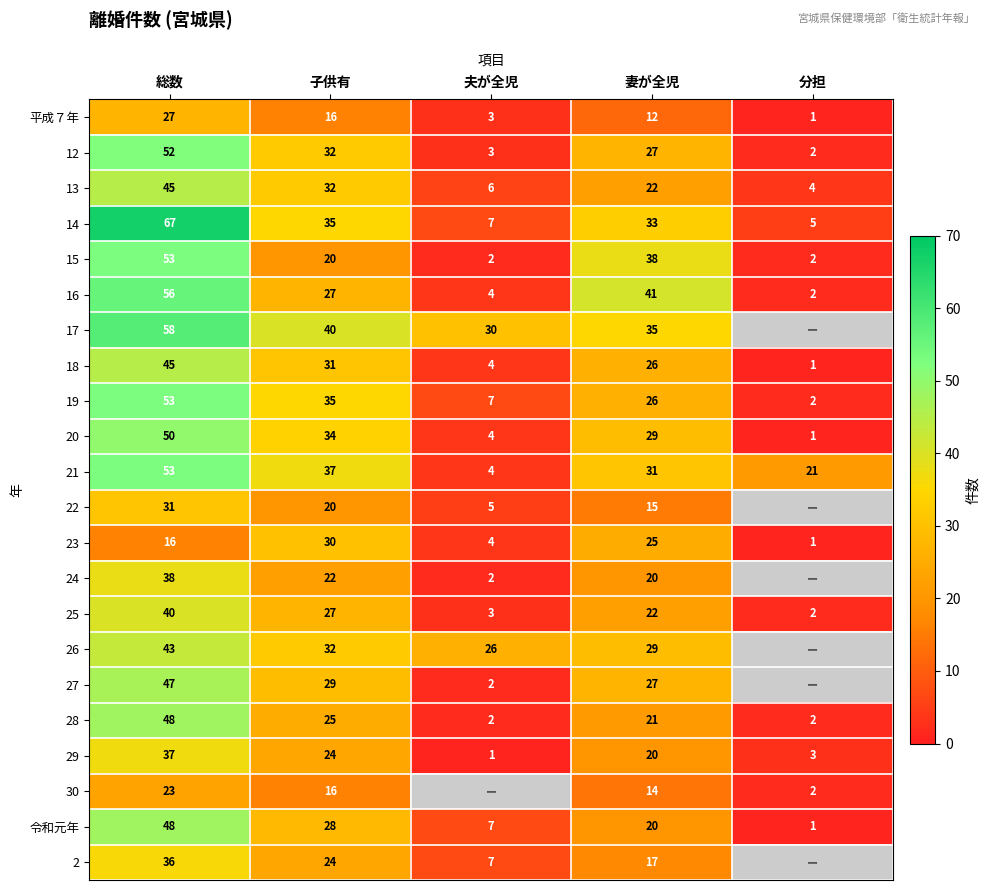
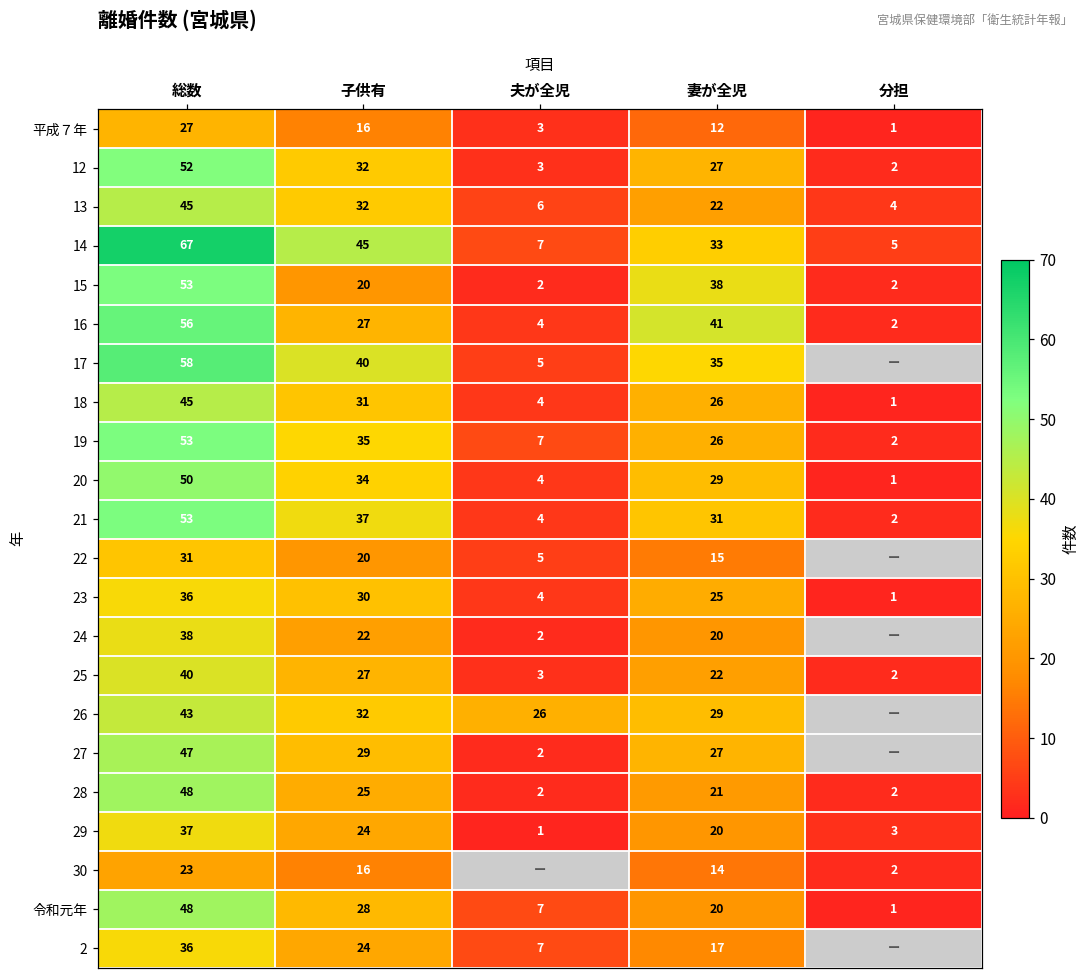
  {
    "平成７年": {
      "総数": 27,
      "子供有": 16,
      "夫が全児": 3,
      "妻が全児": 12,
      "分担": 1
    },
    "12": {
      "総数": 52,
      "子供有": 32,
      "夫が全児": 3,
      "妻が全児": 27,
      "分担": 2
    },
    "13": {
      "総数": 45,
      "子供有": 32,
      "夫が全児": 6,
      "妻が全児": 22,
      "分担": 4
    },
    "14": {
      "総数": 67,
-     "子供有": 35,
+     "子供有": 45,
      "夫が全児": 7,
      "妻が全児": 33,
      "分担": 5
    },
    "15": {
      "総数": 53,
      "子供有": 20,
      "夫が全児": 2,
      "妻が全児": 38,
      "分担": 2
    },
    "16": {
      "総数": 56,
      "子供有": 27,
      "夫が全児": 4,
      "妻が全児": 41,
      "分担": 2
    },
    "17": {
      "総数": 58,
      "子供有": 40,
-     "夫が全児": 30,
+     "夫が全児": 5,
      "妻が全児": 35
    },
    "18": {
      "総数": 45,
      "子供有": 31,
      "夫が全児": 4,
      "妻が全児": 26,
      "分担": 1
    },
    "19": {
      "総数": 53,
      "子供有": 35,
      "夫が全児": 7,
      "妻が全児": 26,
      "分担": 2
    },
    "20": {
      "総数": 50,
      "子供有": 34,
      "夫が全児": 4,
      "妻が全児": 29,
      "分担": 1
    },
    "21": {
      "総数": 53,
      "子供有": 37,
      "夫が全児": 4,
      "妻が全児": 31,
-     "分担": 21
+     "分担": 2
    },
    "22": {
      "総数": 31,
      "子供有": 20,
      "夫が全児": 5,
      "妻が全児": 15
    },
    "23": {
-     "総数": 16,
+     "総数": 36,
      "子供有": 30,
      "夫が全児": 4,
      "妻が全児": 25,
      "分担": 1
    },
    "24": {
      "総数": 38,
      "子供有": 22,
      "夫が全児": 2,
      "妻が全児": 20
    },
    "25": {
      "総数": 40,
      "子供有": 27,
      "夫が全児": 3,
      "妻が全児": 22,
      "分担": 2
    },
    "26": {
      "総数": 43,
      "子供有": 32,
      "夫が全児": 26,
      "妻が全児": 29
    },
    "27": {
      "総数": 47,
      "子供有": 29,
      "夫が全児": 2,
      "妻が全児": 27
    },
    "28": {
      "総数": 48,
      "子供有": 25,
      "夫が全児": 2,
      "妻が全児": 21,
      "分担": 2
    },
    "29": {
      "総数": 37,
      "子供有": 24,
      "夫が全児": 1,
      "妻が全児": 20,
      "分担": 3
    },
    "30": {
      "総数": 23,
      "子供有": 16,
      "妻が全児": 14,
      "分担": 2
    },
    "令和元年": {
      "総数": 48,
      "子供有": 28,
      "夫が全児": 7,
      "妻が全児": 20,
      "分担": 1
    },
    "2": {
      "総数": 36,
      "子供有": 24,
      "夫が全児": 7,
      "妻が全児": 17
    }
  }
